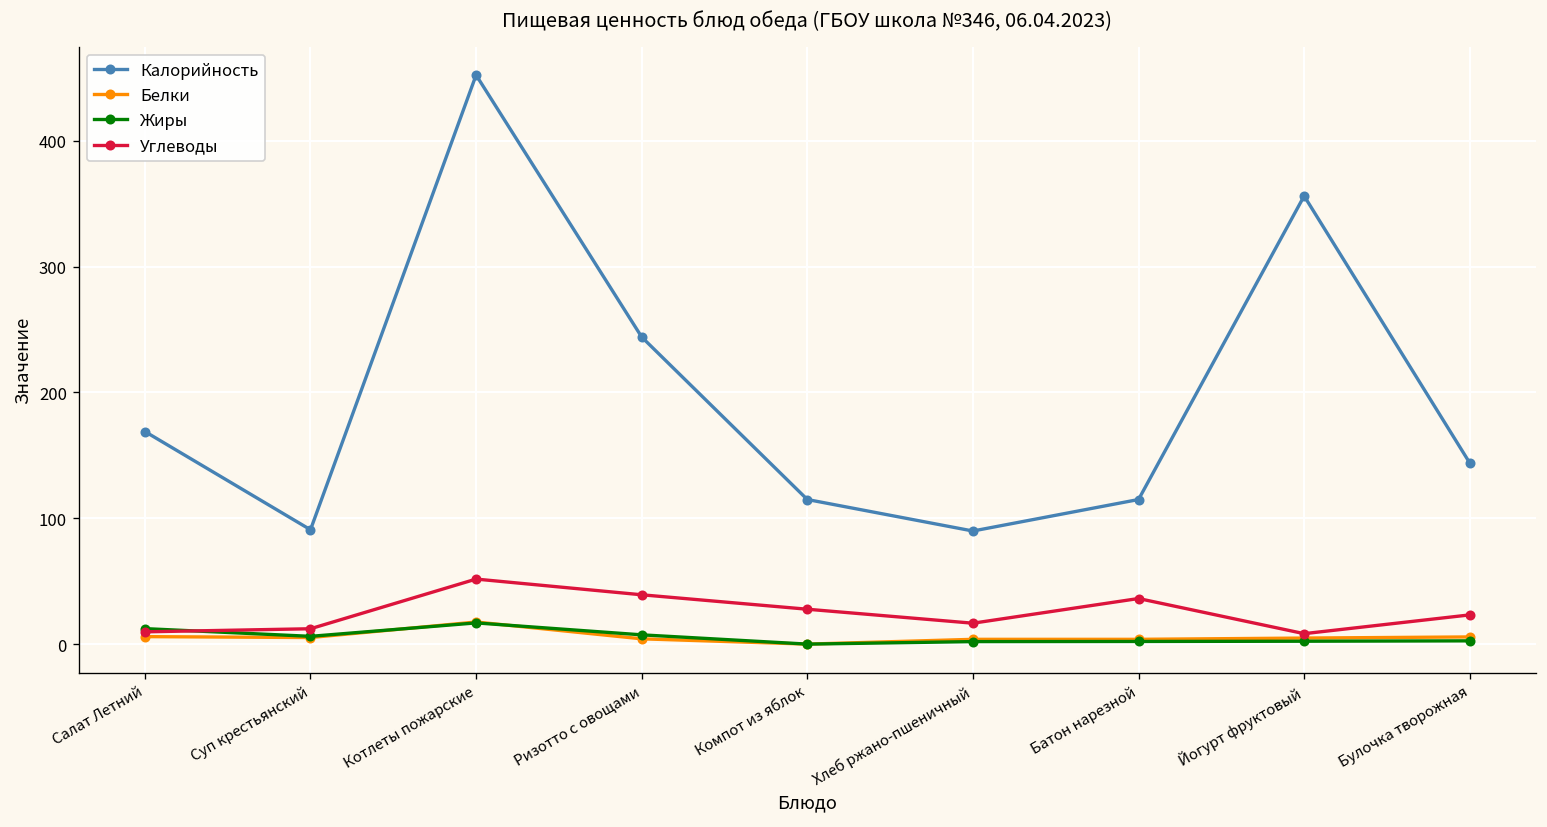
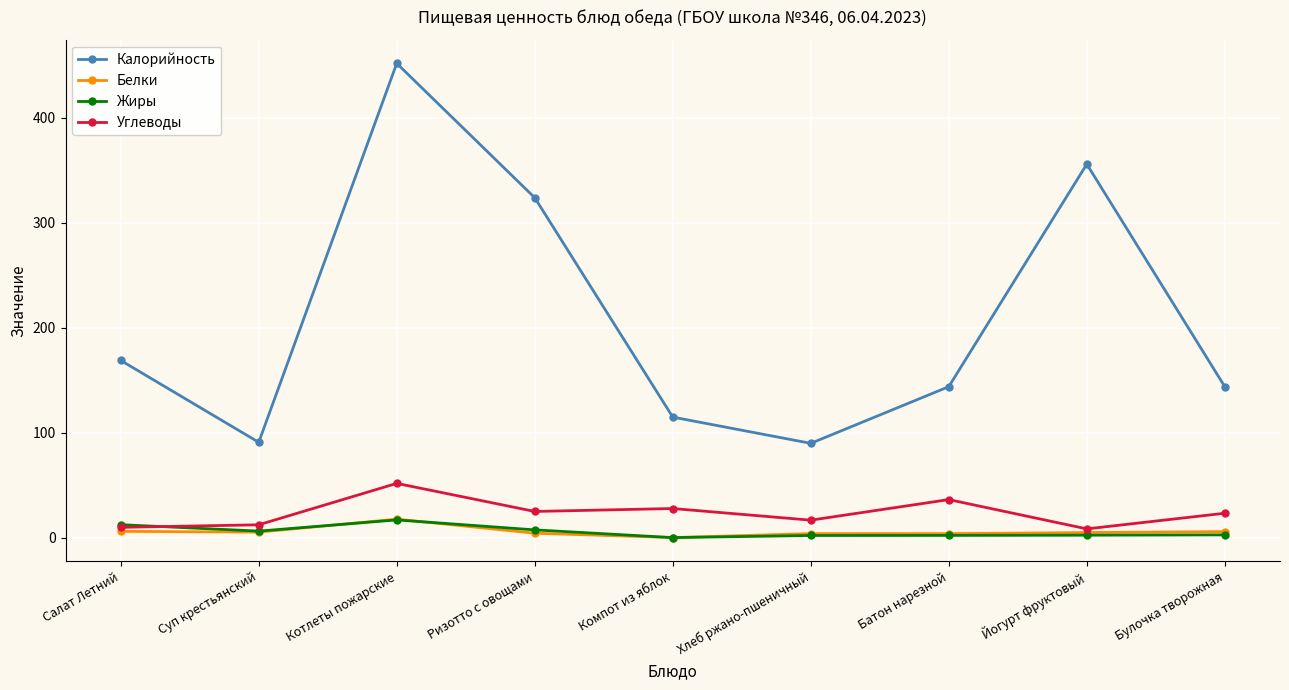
  {
    "Калорийность": {
      "Салат Летний": 169,
      "Суп крестьянский": 91,
      "Котлеты пожарские": 452,
-     "Ризотто с овощами": 244,
+     "Ризотто с овощами": 324,
      "Компот из яблок": 115,
      "Хлеб ржано-пшеничный": 90,
-     "Батон нарезной": 115,
+     "Батон нарезной": 144,
      "Йогурт фруктовый": 356,
      "Булочка творожная": 144
    },
    "Белки": {
      "Салат Летний": 6,
      "Ризотто с овощами": 4,
      "Йогурт фруктовый": 5,
      "Булочка творожная": 6
    },
    "Жиры": {
      "Салат Летний": 13,
      "Ризотто с овощами": 8,
      "Йогурт фруктовый": 3,
      "Булочка творожная": 3
    },
    "Углеводы": {
      "Салат Летний": 10,
      "Суп крестьянский": 12,
      "Котлеты пожарские": 52,
-     "Ризотто с овощами": 39,
+     "Ризотто с овощами": 25,
      "Компот из яблок": 28,
      "Хлеб ржано-пшеничный": 17,
      "Батон нарезной": 36,
      "Йогурт фруктовый": 9,
      "Булочка творожная": 23
    }
  }
